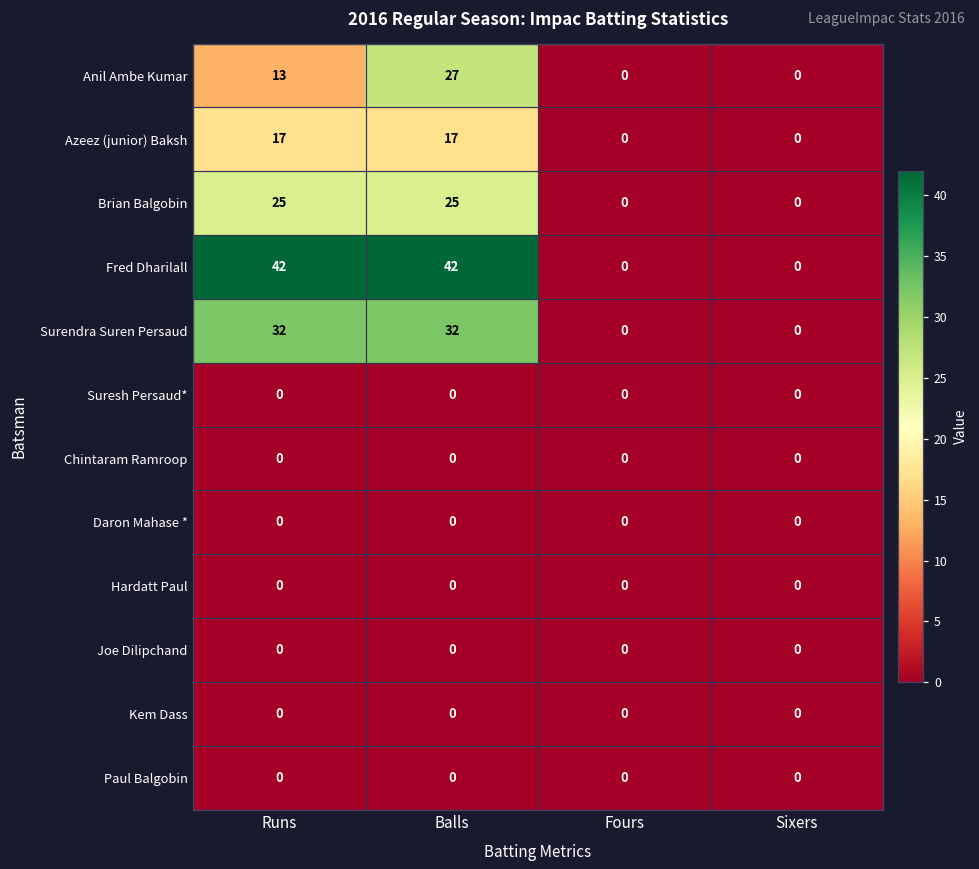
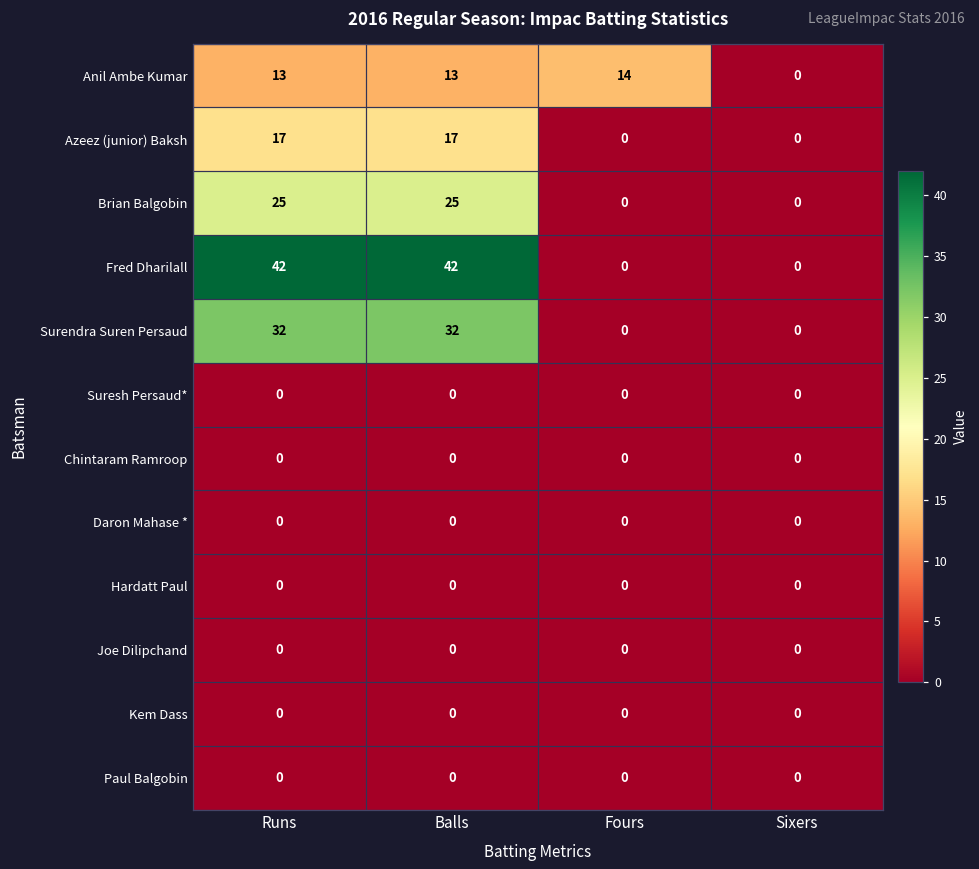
  {
    "Anil Ambe Kumar": {
      "Runs": 13,
-     "Balls": 27,
-     "Fours": 0,
+     "Balls": 13,
+     "Fours": 14,
      "Sixers": 0
    },
    "Azeez (junior) Baksh": {
      "Runs": 17,
      "Balls": 17,
      "Fours": 0,
      "Sixers": 0
    },
    "Brian Balgobin": {
      "Runs": 25,
      "Balls": 25,
      "Fours": 0,
      "Sixers": 0
    },
    "Fred Dharilall": {
      "Runs": 42,
      "Balls": 42,
      "Fours": 0,
      "Sixers": 0
    },
    "Surendra Suren Persaud": {
      "Runs": 32,
      "Balls": 32,
      "Fours": 0,
      "Sixers": 0
    },
    "Suresh Persaud*": {
      "Runs": 0,
      "Balls": 0,
      "Fours": 0,
      "Sixers": 0
    },
    "Chintaram Ramroop": {
      "Runs": 0,
      "Balls": 0,
      "Fours": 0,
      "Sixers": 0
    },
    "Daron Mahase *": {
      "Runs": 0,
      "Balls": 0,
      "Fours": 0,
      "Sixers": 0
    },
    "Hardatt Paul": {
      "Runs": 0,
      "Balls": 0,
      "Fours": 0,
      "Sixers": 0
    },
    "Joe Dilipchand": {
      "Runs": 0,
      "Balls": 0,
      "Fours": 0,
      "Sixers": 0
    },
    "Kem Dass": {
      "Runs": 0,
      "Balls": 0,
      "Fours": 0,
      "Sixers": 0
    },
    "Paul Balgobin": {
      "Runs": 0,
      "Balls": 0,
      "Fours": 0,
      "Sixers": 0
    }
  }
